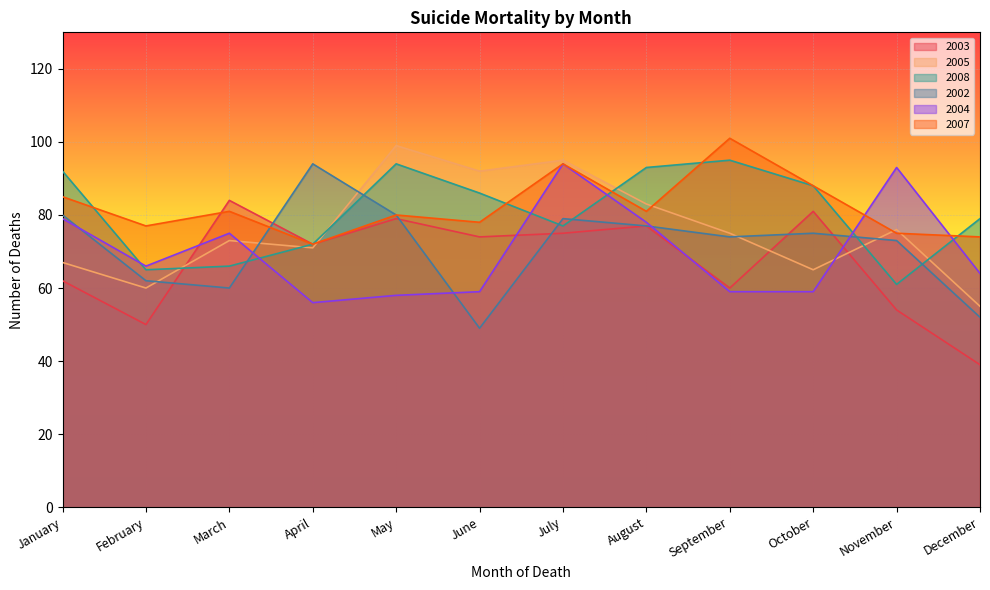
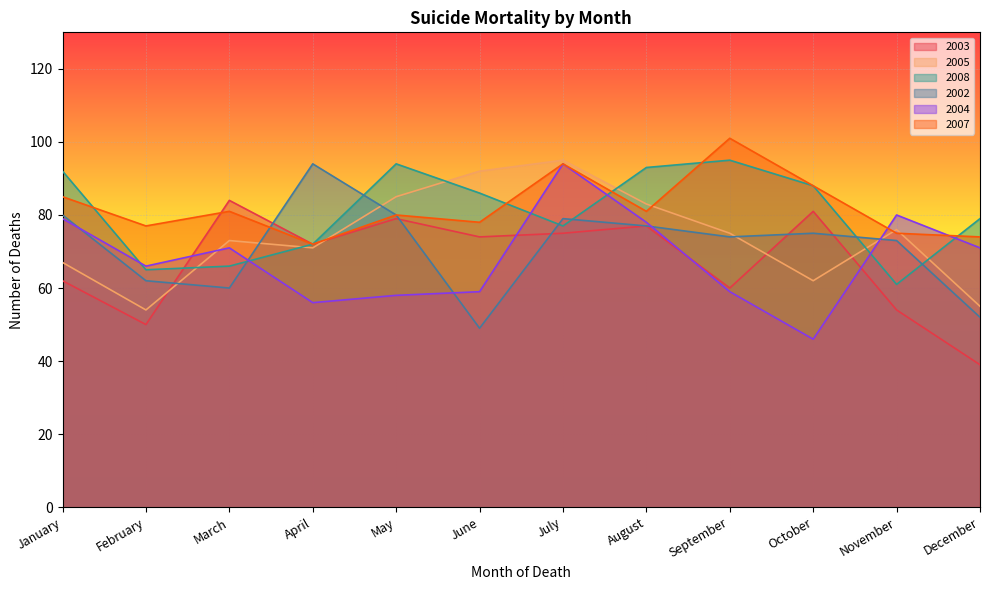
  {
    "2005": {
      "January": 67,
-     "February": 60,
+     "February": 54,
      "March": 73,
      "April": 71,
-     "May": 99,
+     "May": 85,
      "June": 92,
      "July": 95,
      "August": 83,
      "September": 75,
-     "October": 65,
+     "October": 62,
      "November": 76,
      "December": 55
    },
    "2004": {
      "January": 79,
      "February": 66,
-     "March": 75,
+     "March": 71,
      "April": 56,
      "May": 58,
      "June": 59,
      "August": 78,
      "September": 59,
-     "October": 59,
-     "November": 93,
-     "December": 64
+     "October": 46,
+     "November": 80,
+     "December": 71
    }
  }
